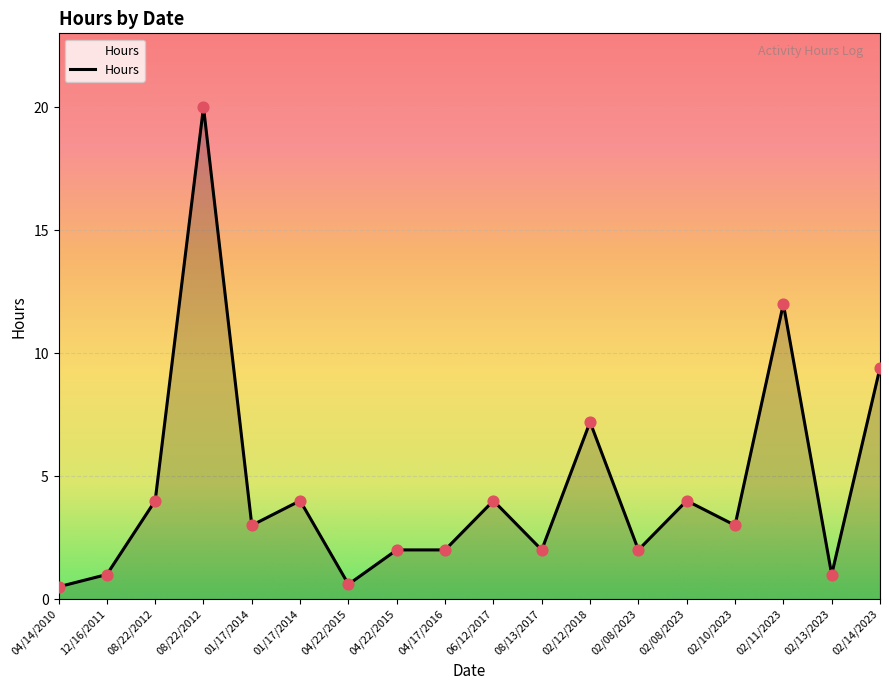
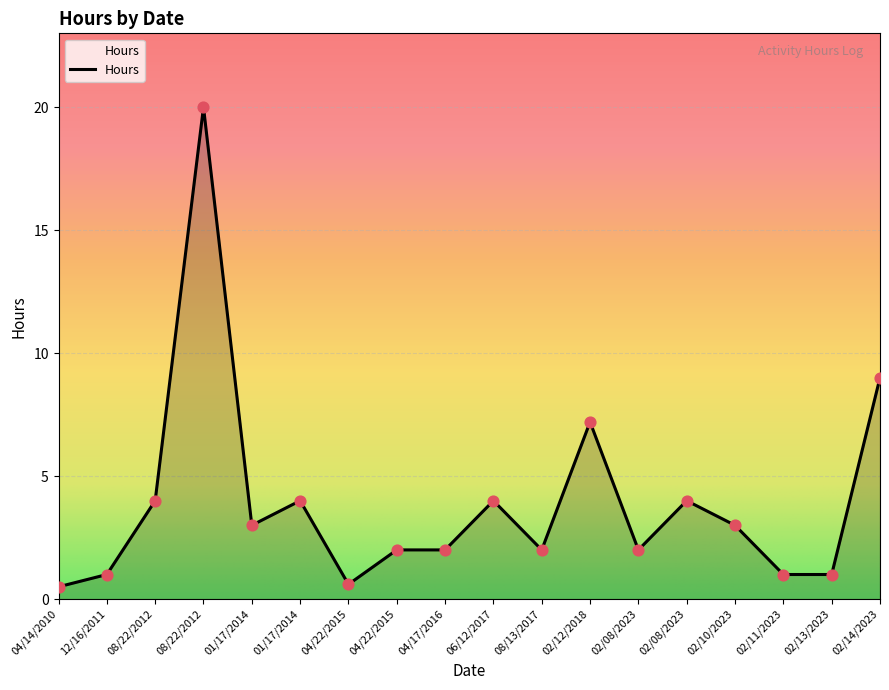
  {
    "04/14/2010": 0.5,
    "12/16/2011": 1.0,
    "04/17/2016": 2.0,
    "06/12/2017": 4.0,
    "08/13/2017": 2.0,
    "02/12/2018": 7.2,
    "02/10/2023": 3.0,
-   "02/11/2023": 12,
+   "02/11/2023": 1,
    "02/13/2023": 1.0,
-   "02/14/2023": 9.4
+   "02/14/2023": 9.0
  }
